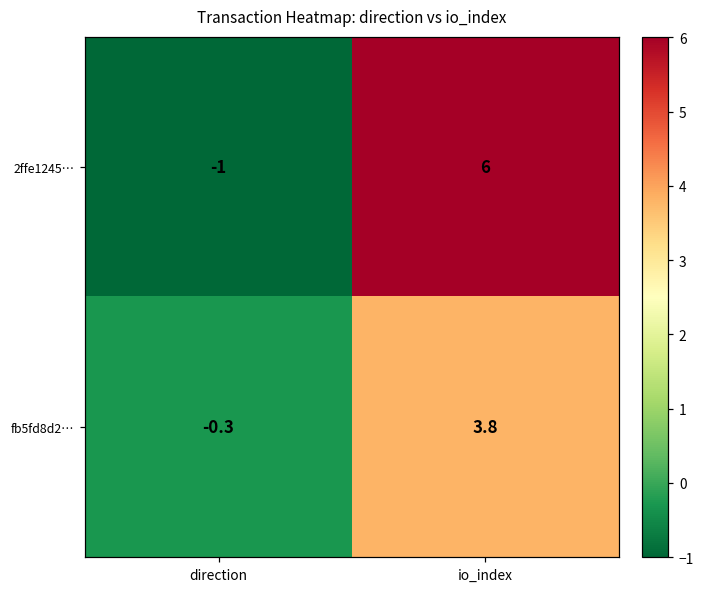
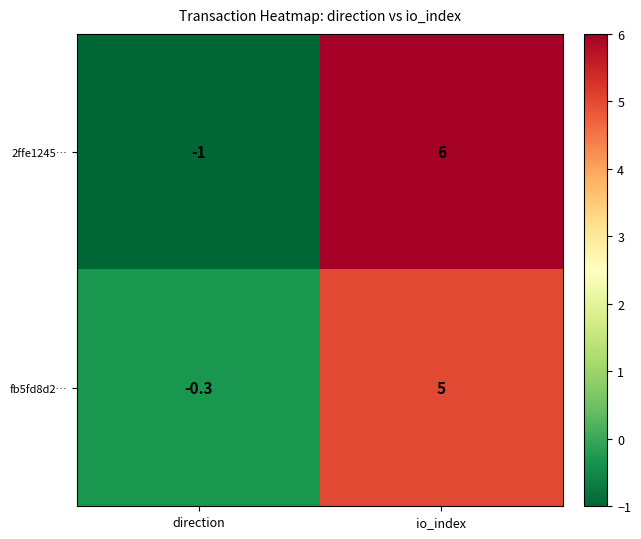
  {
    "2ffe1245…": {
      "direction": -1,
      "io_index": 6
    },
    "fb5fd8d2…": {
      "direction": -0.3,
-     "io_index": 3.8
+     "io_index": 5
    }
  }
